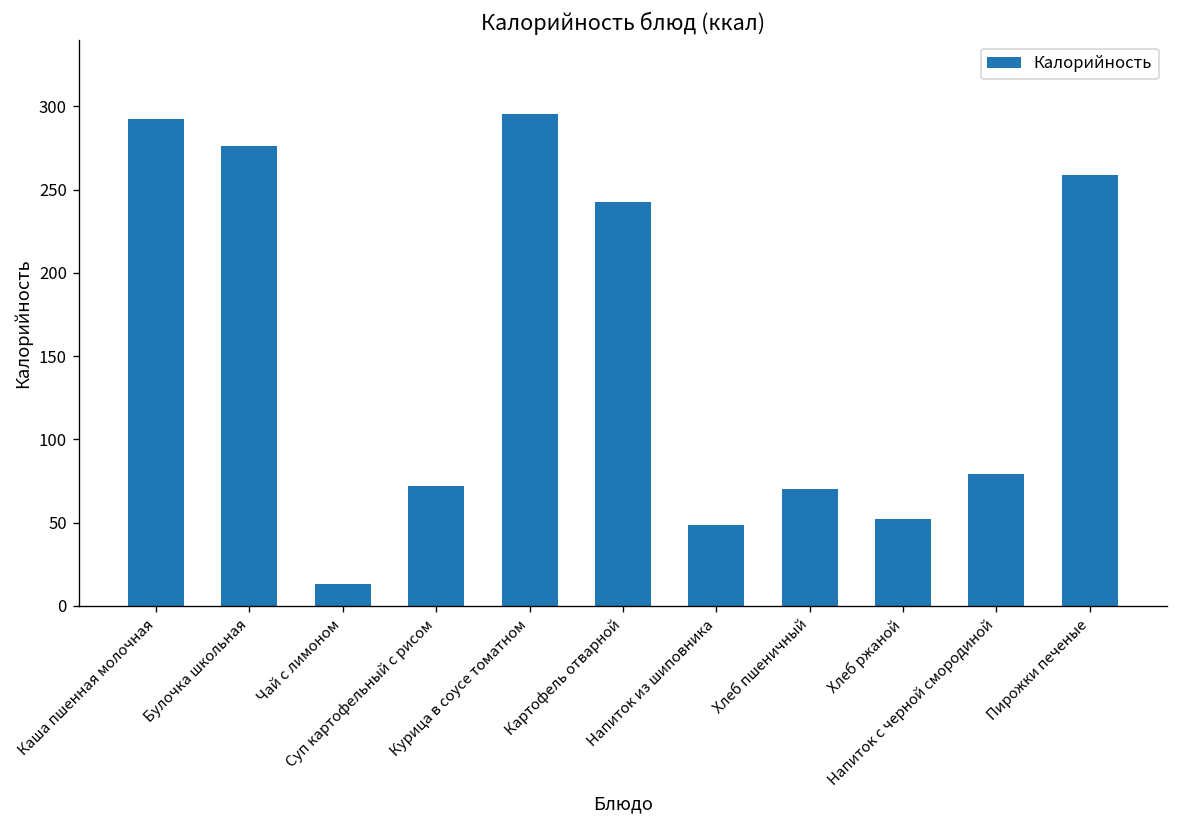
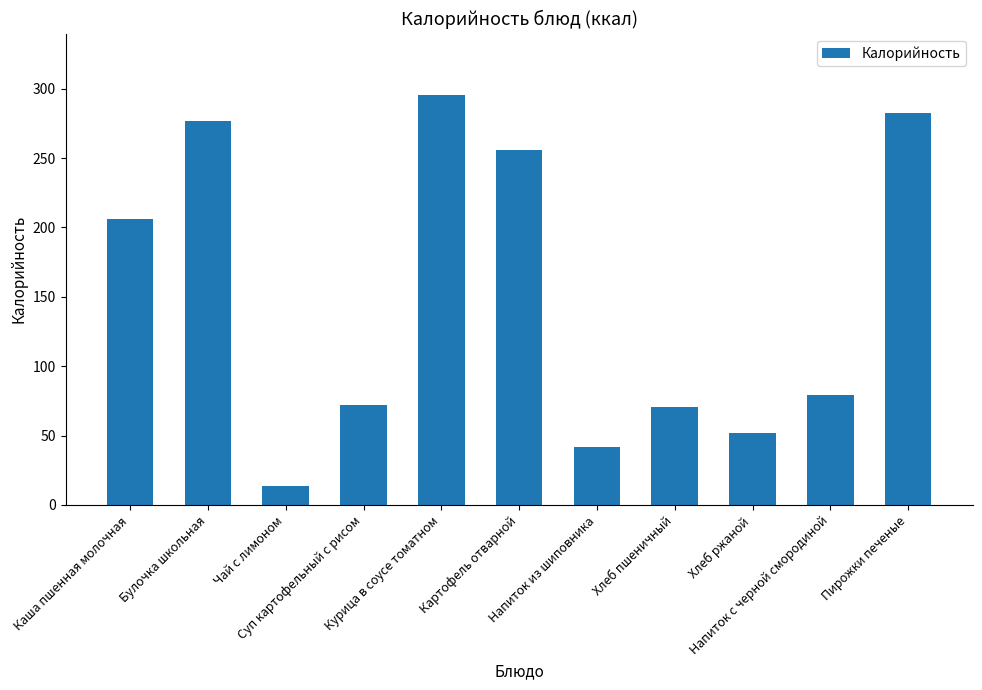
  {
-   "Каша пшенная молочная": 292,
+   "Каша пшенная молочная": 206,
    "Булочка школьная": 276,
    "Чай с лимоном": 13,
    "Суп картофельный с рисом": 72,
    "Курица в соусе томатном": 295,
-   "Картофель отварной": 242,
-   "Напиток из шиповника": 48,
+   "Картофель отварной": 256,
+   "Напиток из шиповника": 42,
    "Хлеб пшеничный": 71,
    "Хлеб ржаной": 52,
    "Напиток с черной смородиной": 79,
-   "Пирожки печеные": 259
+   "Пирожки печеные": 282
  }
